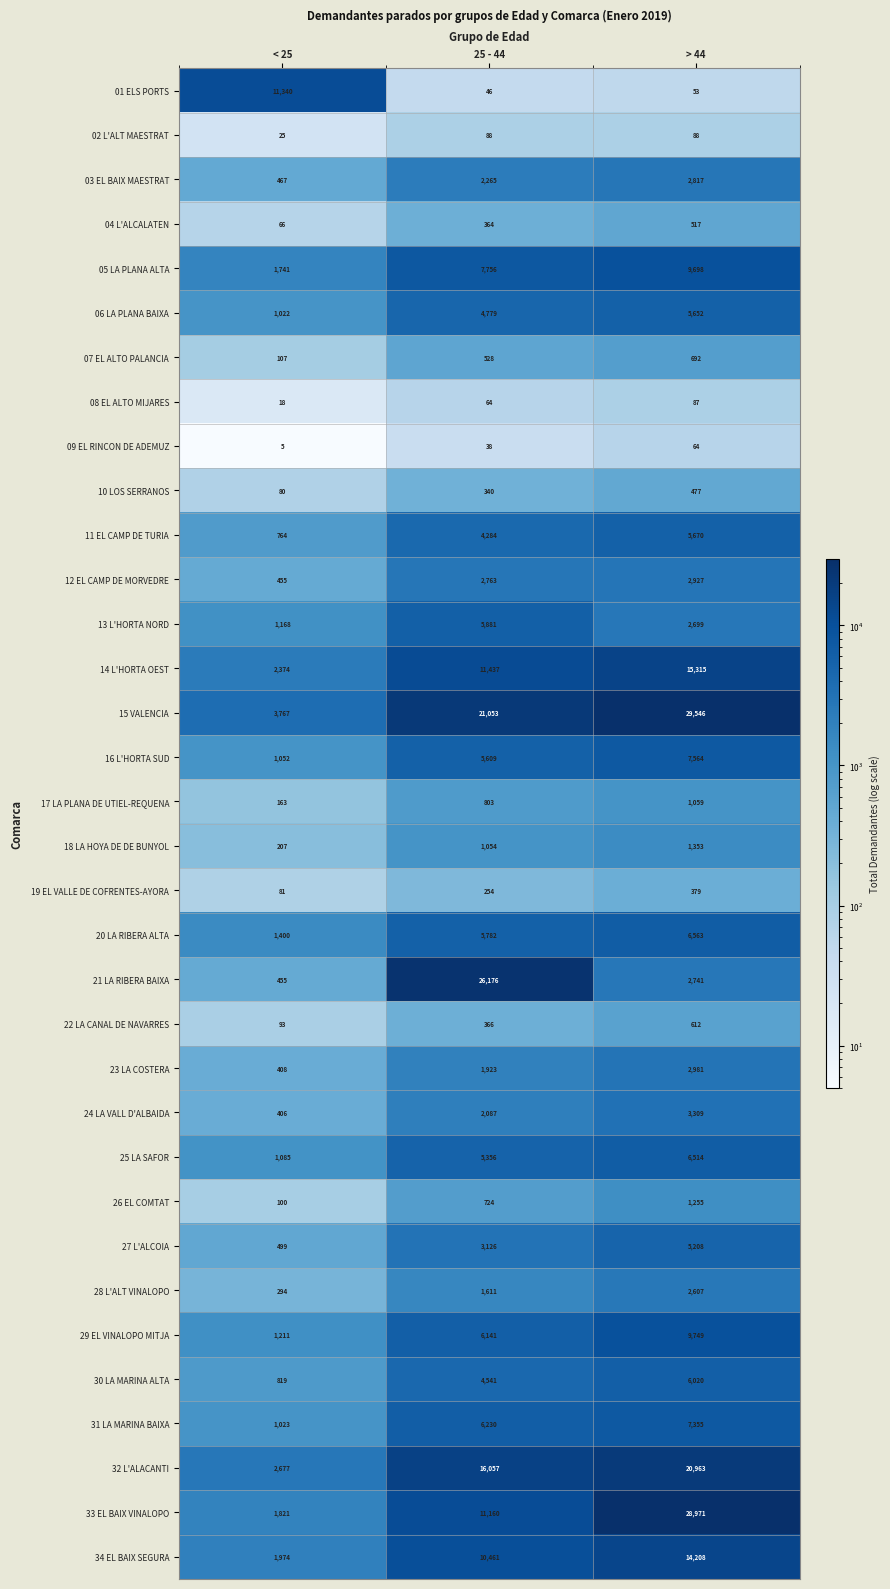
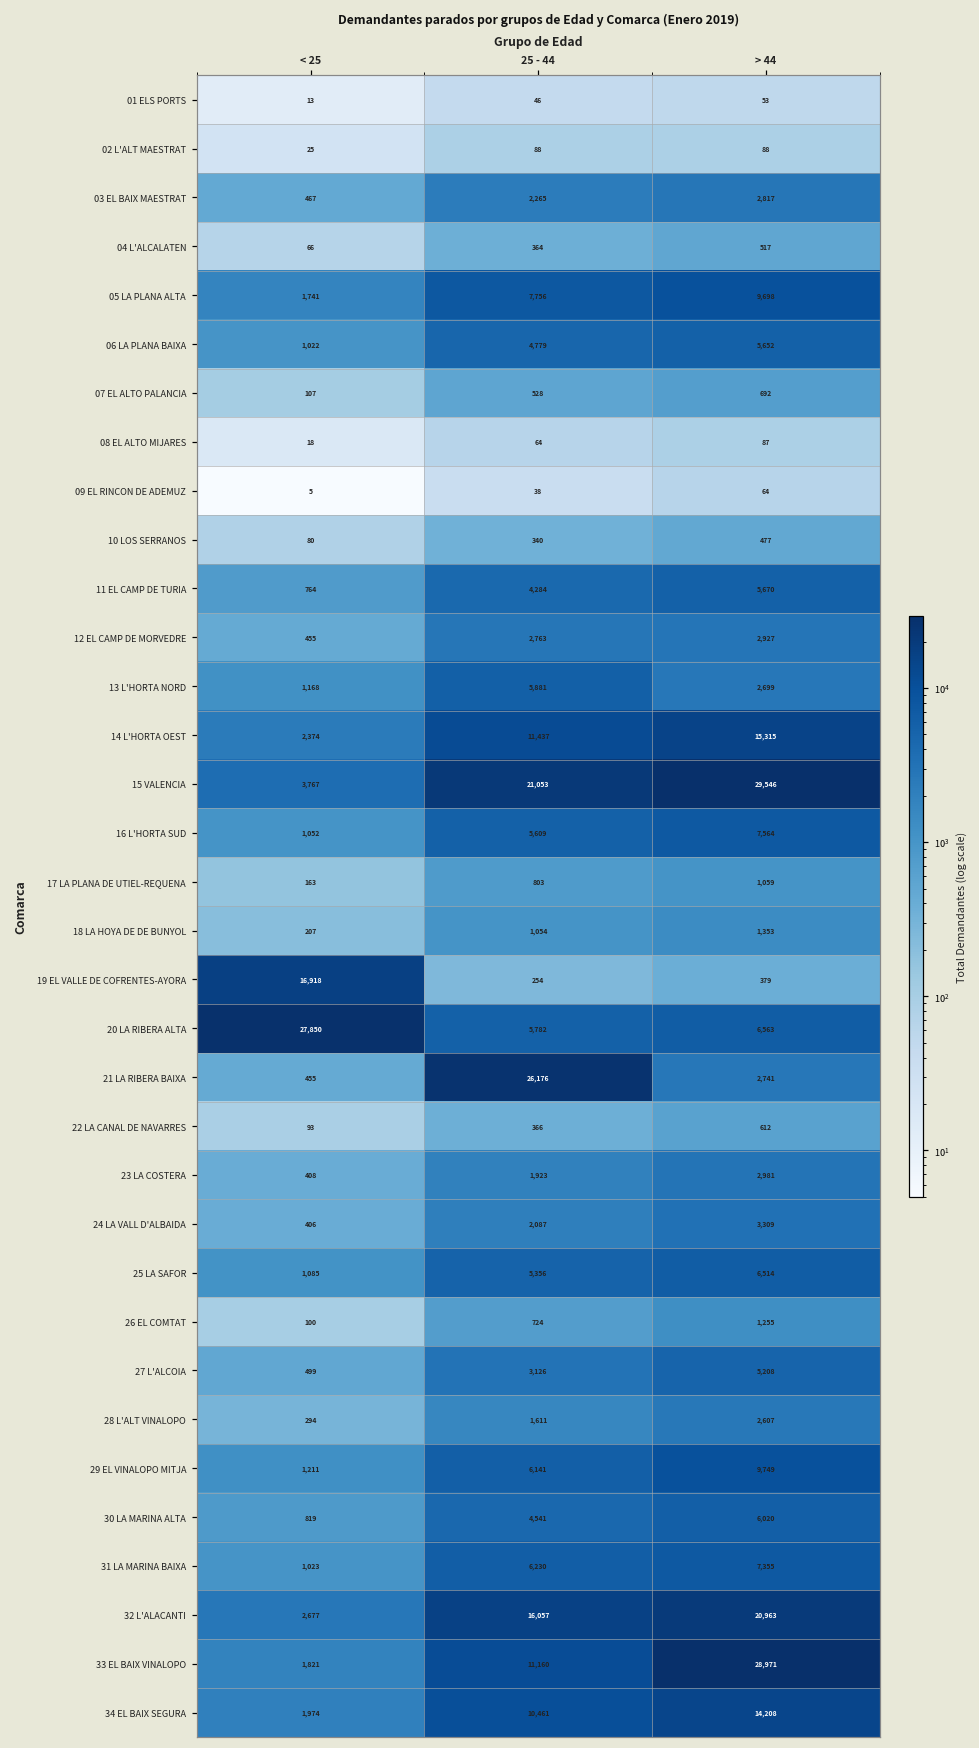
  {
    "01 ELS PORTS": {
-     "< 25": "11,340",
+     "< 25": "13",
      "25 - 44": "46",
      "> 44": "53"
    },
    "02 L'ALT MAESTRAT": {
      "< 25": "25",
      "25 - 44": "88",
      "> 44": "88"
    },
    "03 EL BAIX MAESTRAT": {
      "< 25": "467",
      "25 - 44": "2,265",
      "> 44": "2,817"
    },
    "04 L'ALCALATEN": {
      "< 25": "66",
      "25 - 44": "364",
      "> 44": "517"
    },
    "05 LA PLANA ALTA": {
      "< 25": "1,741",
      "25 - 44": "7,756",
      "> 44": "9,698"
    },
    "06 LA PLANA BAIXA": {
      "< 25": "1,022",
      "25 - 44": "4,779",
      "> 44": "5,652"
    },
    "07 EL ALTO PALANCIA": {
      "< 25": "107",
      "25 - 44": "528",
      "> 44": "692"
    },
    "08 EL ALTO MIJARES": {
      "< 25": "18",
      "25 - 44": "64",
      "> 44": "87"
    },
    "09 EL RINCON DE ADEMUZ": {
      "< 25": "5",
      "25 - 44": "38",
      "> 44": "64"
    },
    "10 LOS SERRANOS": {
      "< 25": "80",
      "25 - 44": "340",
      "> 44": "477"
    },
    "11 EL CAMP DE TURIA": {
      "< 25": "764",
      "25 - 44": "4,284",
      "> 44": "5,670"
    },
    "12 EL CAMP DE MORVEDRE": {
      "< 25": "455",
      "25 - 44": "2,763",
      "> 44": "2,927"
    },
    "13 L'HORTA NORD": {
      "< 25": "1,168",
      "25 - 44": "5,881",
      "> 44": "2,699"
    },
    "14 L'HORTA OEST": {
      "< 25": "2,374",
      "25 - 44": "11,437",
      "> 44": "15,315"
    },
    "15 VALENCIA": {
      "< 25": "3,767",
      "25 - 44": "21,053",
      "> 44": "29,546"
    },
    "16 L'HORTA SUD": {
      "< 25": "1,052",
      "25 - 44": "5,609",
      "> 44": "7,564"
    },
    "17 LA PLANA DE UTIEL-REQUENA": {
      "< 25": "163",
      "25 - 44": "803",
      "> 44": "1,059"
    },
    "18 LA HOYA DE DE BUNYOL": {
      "< 25": "207",
      "25 - 44": "1,054",
      "> 44": "1,353"
    },
    "19 EL VALLE DE COFRENTES-AYORA": {
-     "< 25": "81",
+     "< 25": "16,918",
      "25 - 44": "254",
      "> 44": "379"
    },
    "20 LA RIBERA ALTA": {
-     "< 25": "1,400",
+     "< 25": "27,850",
      "25 - 44": "5,782",
      "> 44": "6,563"
    },
    "21 LA RIBERA BAIXA": {
      "< 25": "455",
      "25 - 44": "26,176",
      "> 44": "2,741"
    },
    "22 LA CANAL DE NAVARRES": {
      "< 25": "93",
      "25 - 44": "366",
      "> 44": "612"
    },
    "23 LA COSTERA": {
      "< 25": "408",
      "25 - 44": "1,923",
      "> 44": "2,981"
    },
    "24 LA VALL D'ALBAIDA": {
      "< 25": "406",
      "25 - 44": "2,087",
      "> 44": "3,309"
    },
    "25 LA SAFOR": {
      "< 25": "1,085",
      "25 - 44": "5,356",
      "> 44": "6,514"
    },
    "26 EL COMTAT": {
      "< 25": "100",
      "25 - 44": "724",
      "> 44": "1,255"
    },
    "27 L'ALCOIA": {
      "< 25": "499",
      "25 - 44": "3,126",
      "> 44": "5,208"
    },
    "28 L'ALT VINALOPO": {
      "< 25": "294",
      "25 - 44": "1,611",
      "> 44": "2,607"
    },
    "29 EL VINALOPO MITJA": {
      "< 25": "1,211",
      "25 - 44": "6,141",
      "> 44": "9,749"
    },
    "30 LA MARINA ALTA": {
      "< 25": "819",
      "25 - 44": "4,541",
      "> 44": "6,020"
    },
    "31 LA MARINA BAIXA": {
      "< 25": "1,023",
      "25 - 44": "6,230",
      "> 44": "7,355"
    },
    "32 L'ALACANTI": {
      "< 25": "2,677",
      "25 - 44": "16,057",
      "> 44": "20,963"
    },
    "33 EL BAIX VINALOPO": {
      "< 25": "1,821",
      "25 - 44": "11,160",
      "> 44": "28,971"
    },
    "34 EL BAIX SEGURA": {
      "< 25": "1,974",
      "25 - 44": "10,461",
      "> 44": "14,208"
    }
  }
